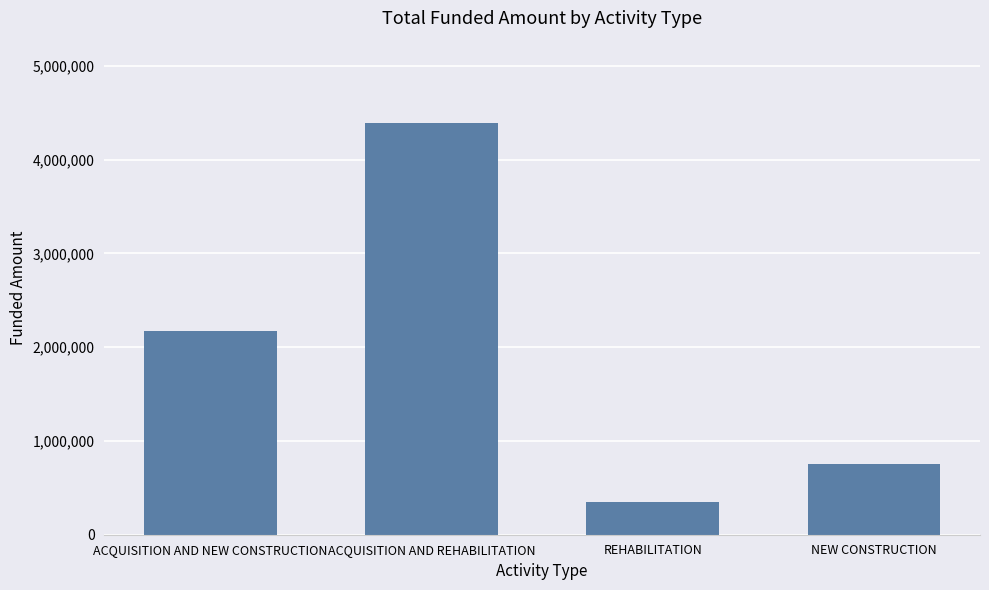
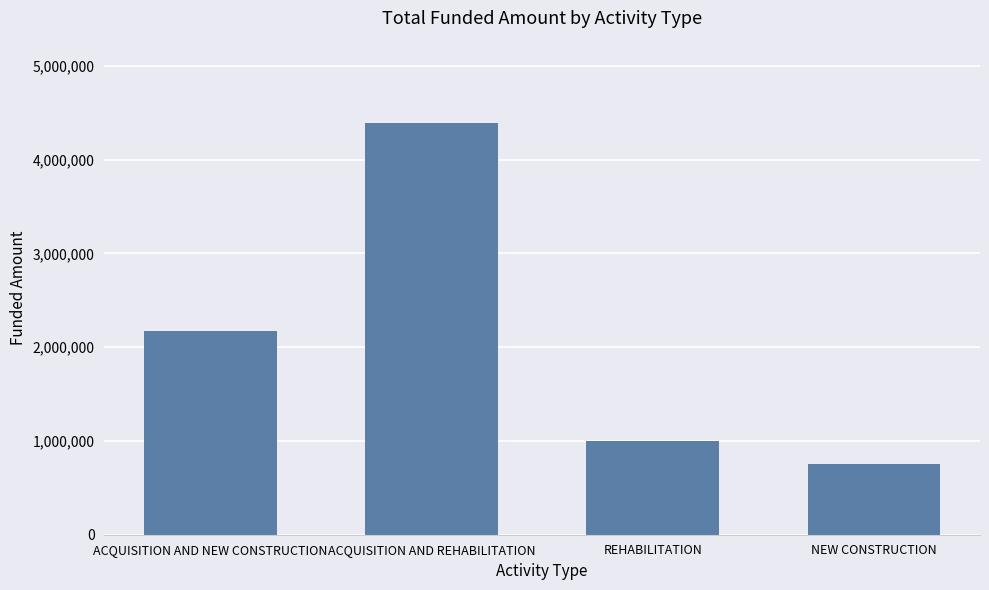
  {
    "ACQUISITION AND NEW CONSTRUCTION": "2,200,000",
    "ACQUISITION AND REHABILITATION": "4,400,000",
-   "REHABILITATION": "300,000",
+   "REHABILITATION": "1,000,000",
    "NEW CONSTRUCTION": "800,000"
  }
